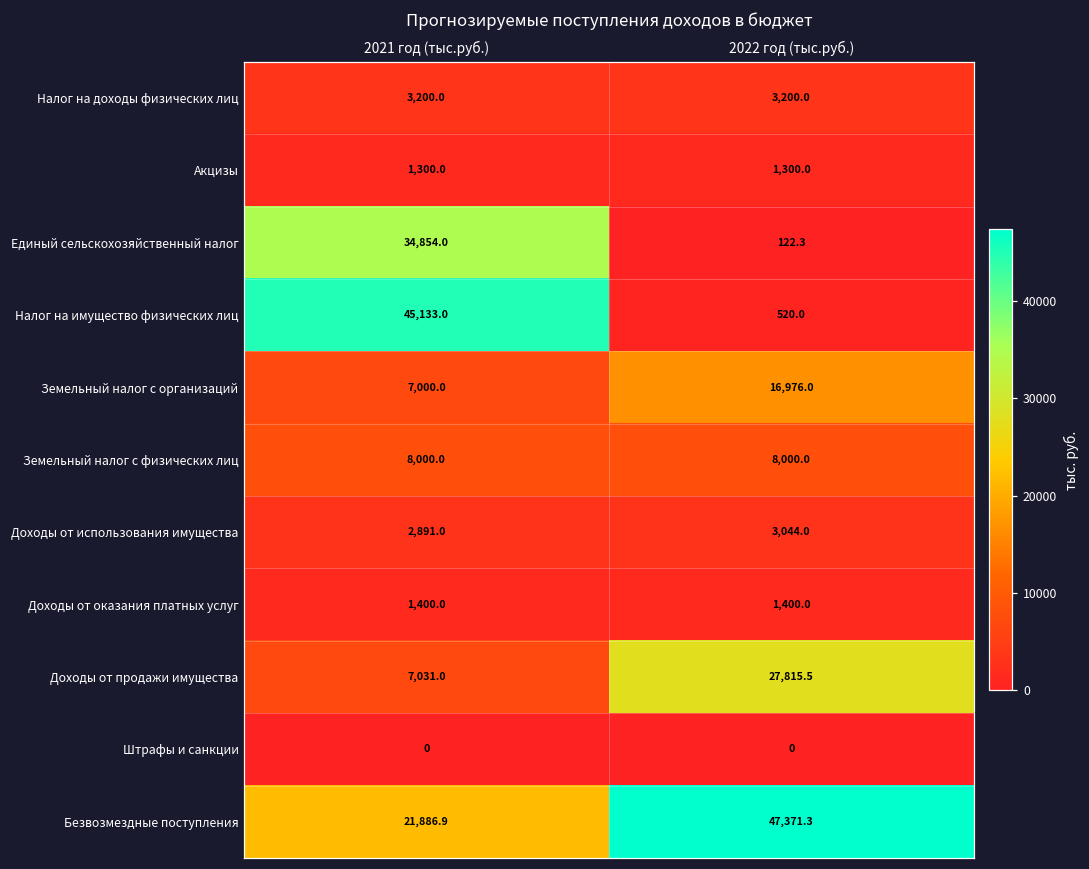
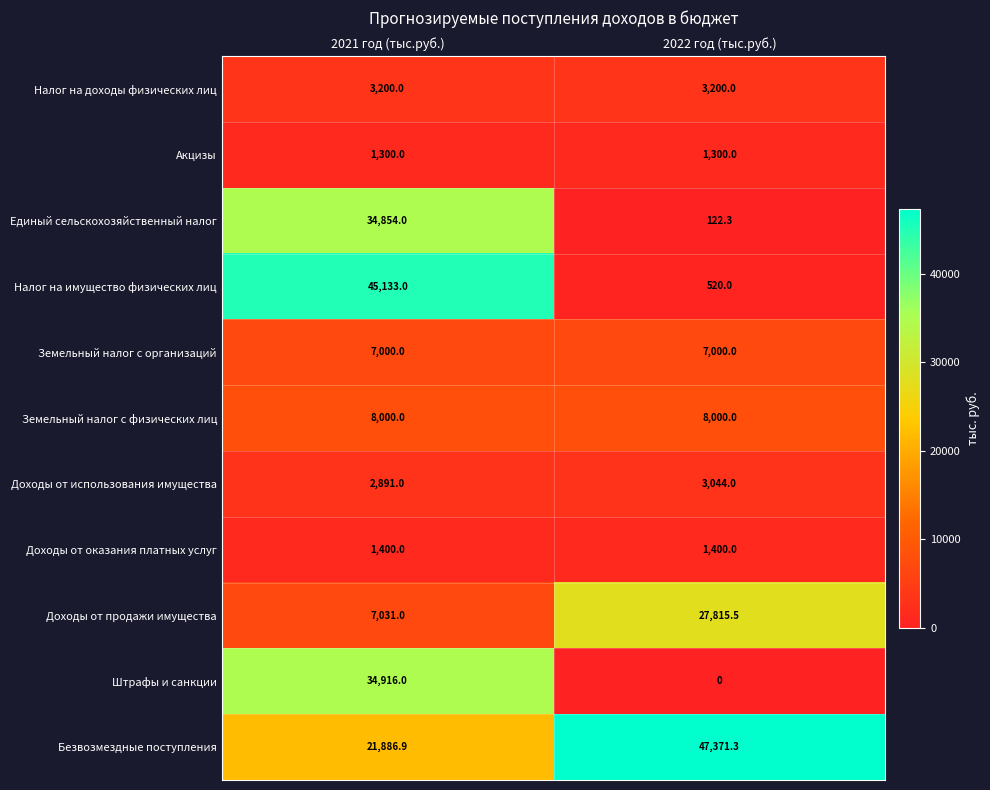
  {
    "Налог на доходы физических лиц": {
      "2021 год (тыс.руб.)": "3,200.0",
      "2022 год (тыс.руб.)": "3,200.0"
    },
    "Акцизы": {
      "2021 год (тыс.руб.)": "1,300.0",
      "2022 год (тыс.руб.)": "1,300.0"
    },
    "Единый сельскохозяйственный налог": {
      "2021 год (тыс.руб.)": "34,854.0",
      "2022 год (тыс.руб.)": "122.3"
    },
    "Налог на имущество физических лиц": {
      "2021 год (тыс.руб.)": "45,133.0",
      "2022 год (тыс.руб.)": "520.0"
    },
    "Земельный налог с организаций": {
      "2021 год (тыс.руб.)": "7,000.0",
-     "2022 год (тыс.руб.)": "16,976.0"
+     "2022 год (тыс.руб.)": "7,000.0"
    },
    "Земельный налог с физических лиц": {
      "2021 год (тыс.руб.)": "8,000.0",
      "2022 год (тыс.руб.)": "8,000.0"
    },
    "Доходы от использования имущества": {
      "2021 год (тыс.руб.)": "2,891.0",
      "2022 год (тыс.руб.)": "3,044.0"
    },
    "Доходы от оказания платных услуг": {
      "2021 год (тыс.руб.)": "1,400.0",
      "2022 год (тыс.руб.)": "1,400.0"
    },
    "Доходы от продажи имущества": {
      "2021 год (тыс.руб.)": "7,031.0",
      "2022 год (тыс.руб.)": "27,815.5"
    },
    "Штрафы и санкции": {
-     "2021 год (тыс.руб.)": "0",
+     "2021 год (тыс.руб.)": "34,916.0",
      "2022 год (тыс.руб.)": "0"
    },
    "Безвозмездные поступления": {
      "2021 год (тыс.руб.)": "21,886.9",
      "2022 год (тыс.руб.)": "47,371.3"
    }
  }
